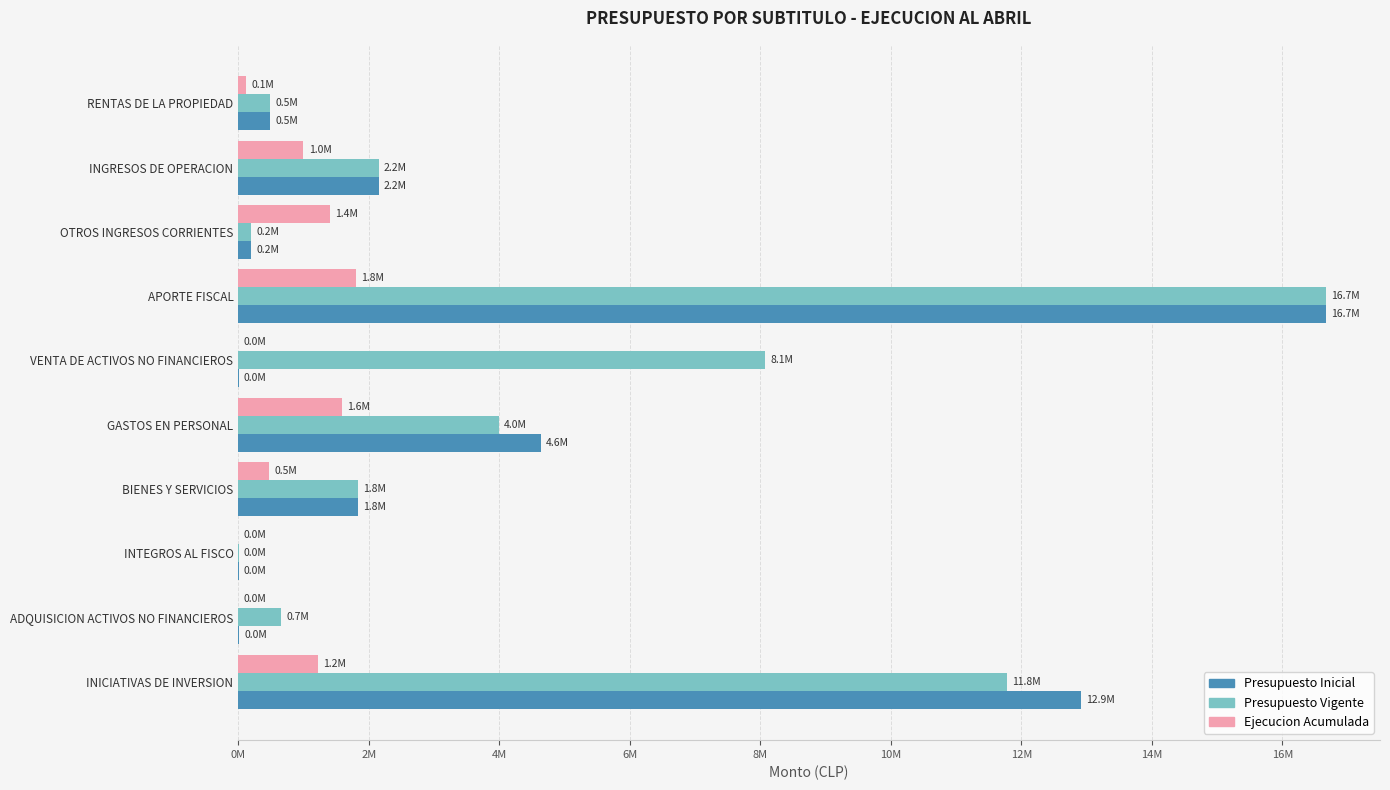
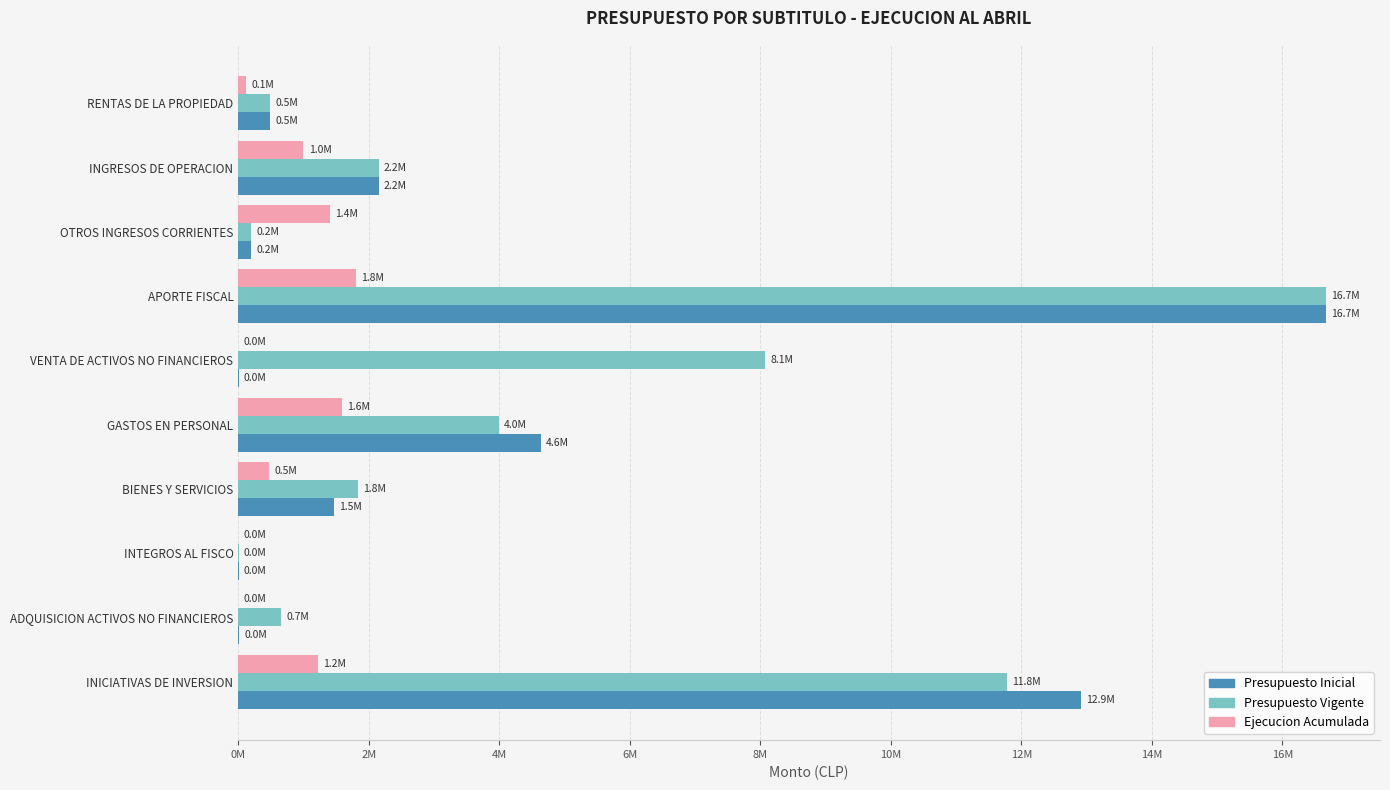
  {
    "Presupuesto Inicial": {
      "RENTAS DE LA PROPIEDAD": "0.5M",
      "INGRESOS DE OPERACION": "2.2M",
      "OTROS INGRESOS CORRIENTES": "0.2M",
      "APORTE FISCAL": "16.7M",
      "GASTOS EN PERSONAL": "4.6M",
-     "BIENES Y SERVICIOS": "1.8M",
+     "BIENES Y SERVICIOS": "1.5M",
      "INICIATIVAS DE INVERSION": "12.9M"
    },
    "Presupuesto Vigente": {
      "RENTAS DE LA PROPIEDAD": "0.5M",
      "INGRESOS DE OPERACION": "2.2M",
      "OTROS INGRESOS CORRIENTES": "0.2M",
      "APORTE FISCAL": "16.7M",
      "VENTA DE ACTIVOS NO FINANCIEROS": "8.1M",
      "GASTOS EN PERSONAL": "4.0M",
      "BIENES Y SERVICIOS": "1.8M",
      "ADQUISICION ACTIVOS NO FINANCIEROS": "0.7M",
      "INICIATIVAS DE INVERSION": "11.8M"
    },
    "Ejecucion Acumulada": {
      "RENTAS DE LA PROPIEDAD": "0.1M",
      "INGRESOS DE OPERACION": "1.0M",
      "OTROS INGRESOS CORRIENTES": "1.4M",
      "APORTE FISCAL": "1.8M",
      "GASTOS EN PERSONAL": "1.6M",
      "BIENES Y SERVICIOS": "0.5M",
      "INICIATIVAS DE INVERSION": "1.2M"
    }
  }
